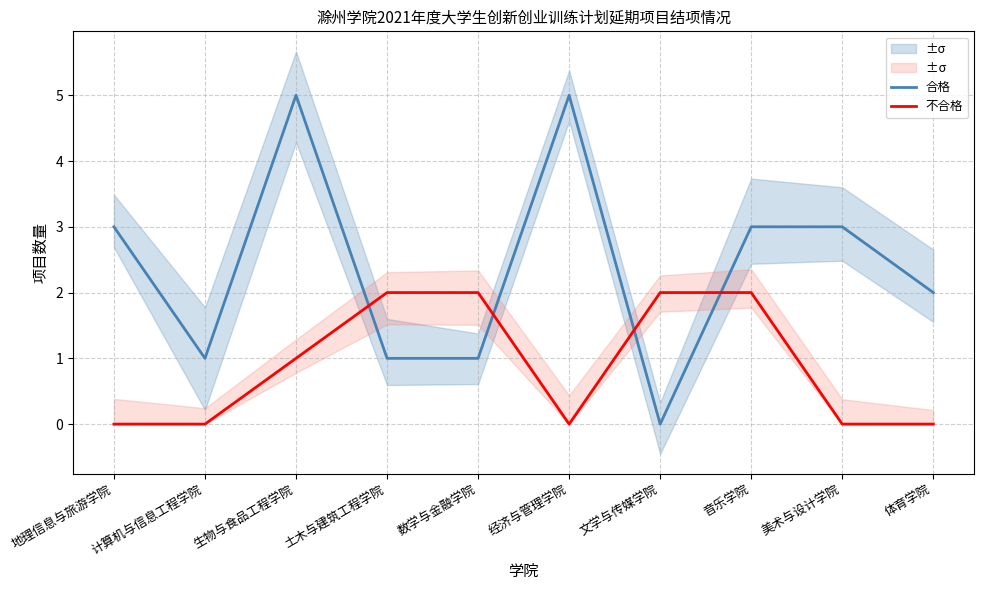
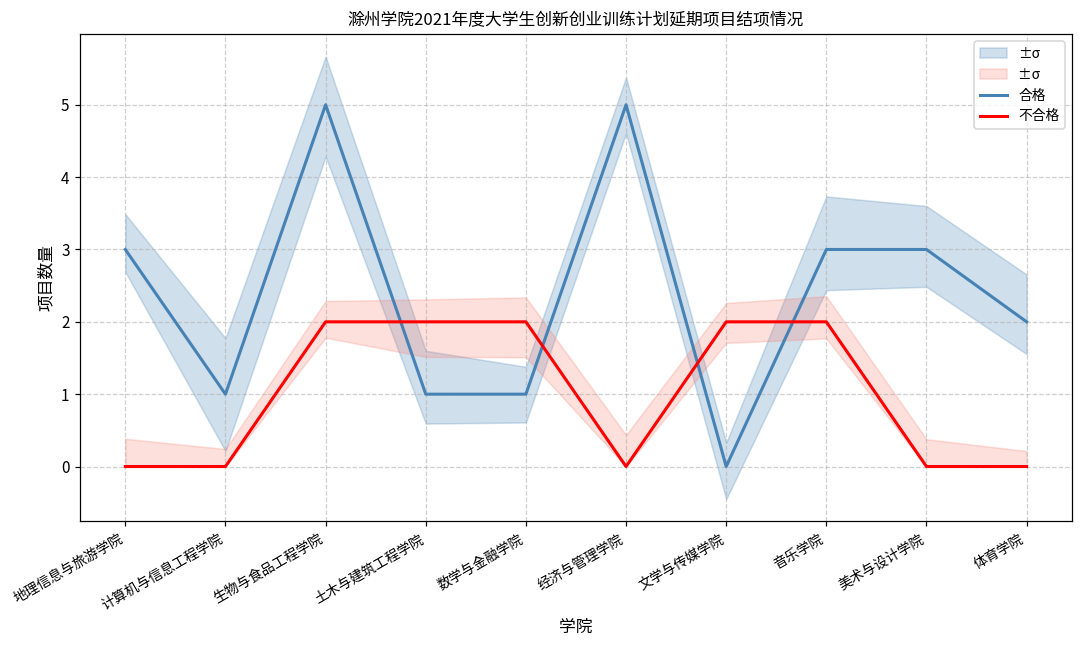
  {
    "不合格": {
      "地理信息与旅游学院": 0,
      "计算机与信息工程学院": 0,
-     "生物与食品工程学院": 1,
+     "生物与食品工程学院": 2,
      "土木与建筑工程学院": 2,
      "数学与金融学院": 2,
      "经济与管理学院": 0,
      "文学与传媒学院": 2,
      "音乐学院": 2,
      "美术与设计学院": 0,
      "体育学院": 0
    }
  }
